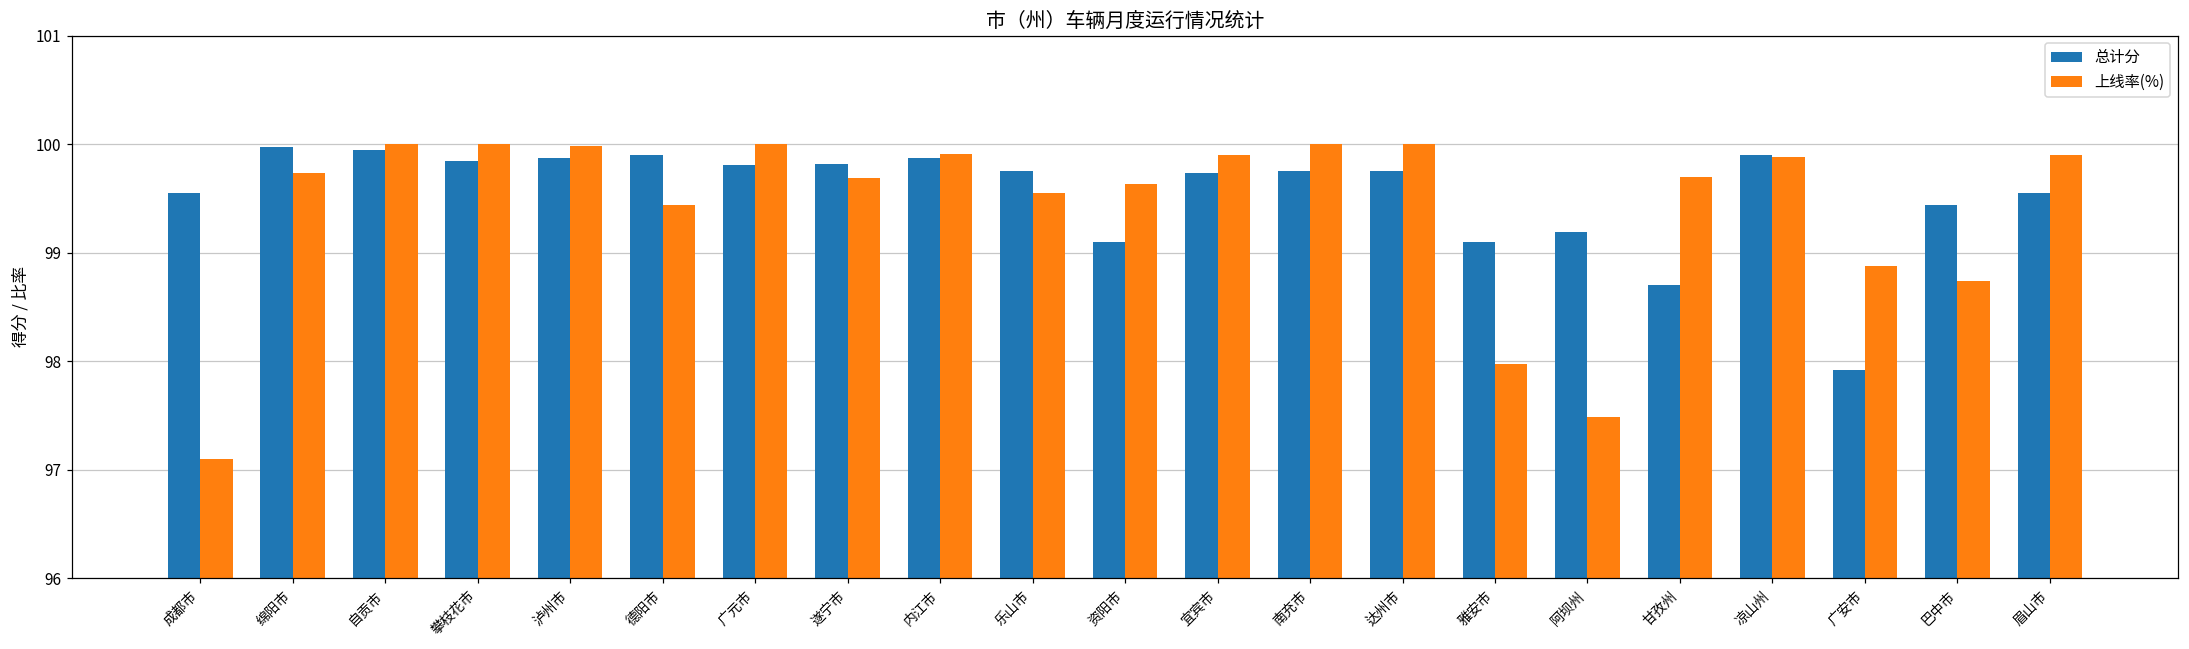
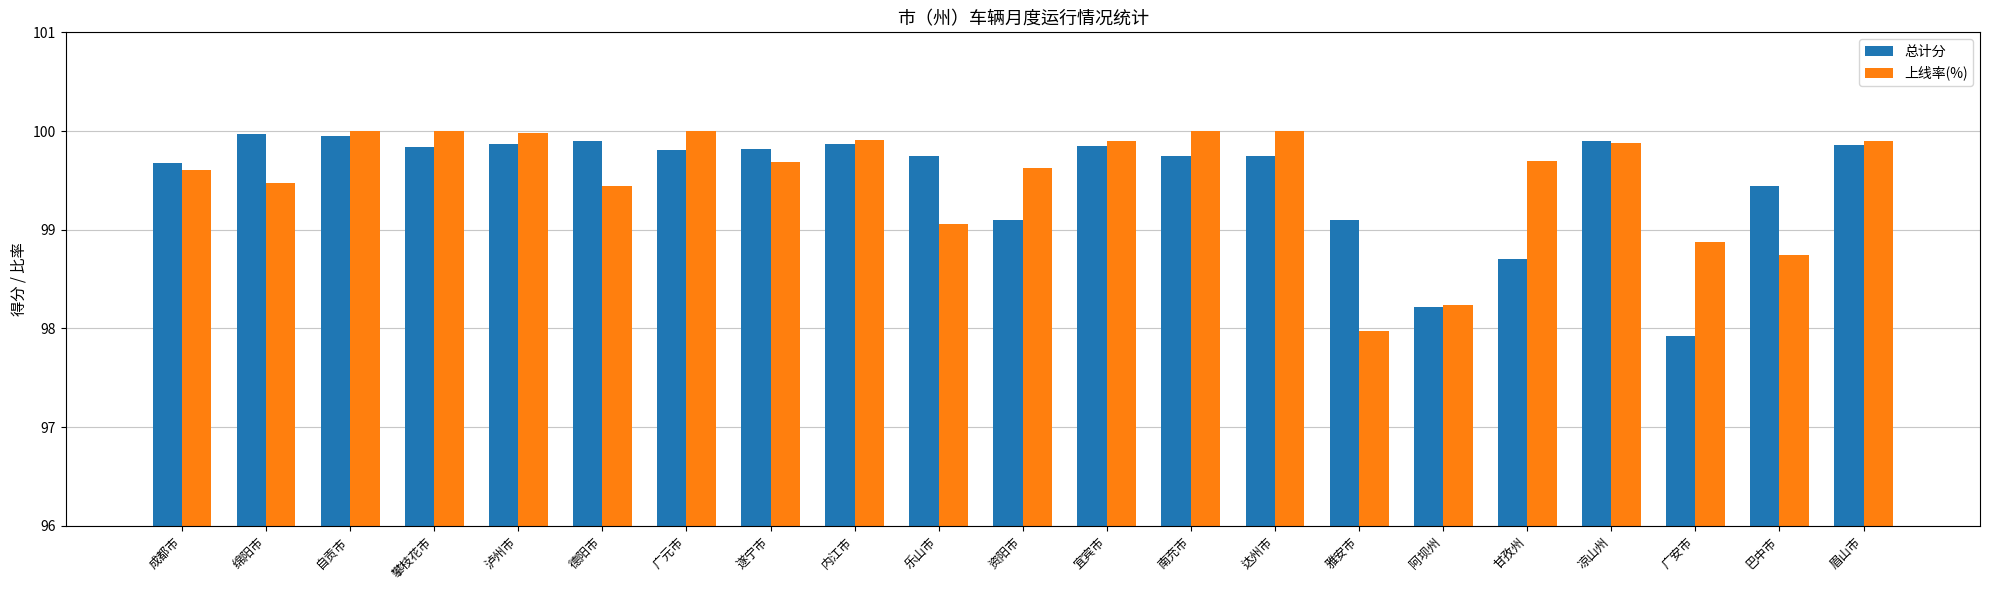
  {
    "总计分": {
-     "成都市": 99.6,
+     "成都市": 99.7,
      "绵阳市": 100.0,
      "自贡市": 100.0,
      "攀枝花市": 99.8,
      "泸州市": 99.9,
      "德阳市": 99.9,
      "广元市": 99.8,
      "遂宁市": 99.8,
      "内江市": 99.9,
      "乐山市": 99.8,
      "资阳市": 99.1,
-     "宜宾市": 99.7,
+     "宜宾市": 99.9,
      "南充市": 99.8,
      "达州市": 99.8,
      "雅安市": 99.1,
-     "阿坝州": 99.2,
+     "阿坝州": 98.2,
      "甘孜州": 98.7,
      "凉山州": 99.9,
      "广安市": 97.9,
      "巴中市": 99.4,
-     "眉山市": 99.6
+     "眉山市": 99.9
    },
    "上线率(%)": {
-     "成都市": 97.1,
-     "绵阳市": 99.7,
+     "成都市": 99.6,
+     "绵阳市": 99.5,
      "自贡市": 100.0,
      "攀枝花市": 100.0,
      "泸州市": 100.0,
      "德阳市": 99.4,
      "广元市": 100.0,
      "遂宁市": 99.7,
      "内江市": 99.9,
-     "乐山市": 99.6,
+     "乐山市": 99.1,
      "资阳市": 99.6,
      "宜宾市": 99.9,
      "南充市": 100.0,
      "达州市": 100.0,
      "雅安市": 98.0,
-     "阿坝州": 97.5,
+     "阿坝州": 98.2,
      "甘孜州": 99.7,
      "凉山州": 99.9,
      "广安市": 98.9,
      "巴中市": 98.7,
      "眉山市": 99.9
    }
  }
